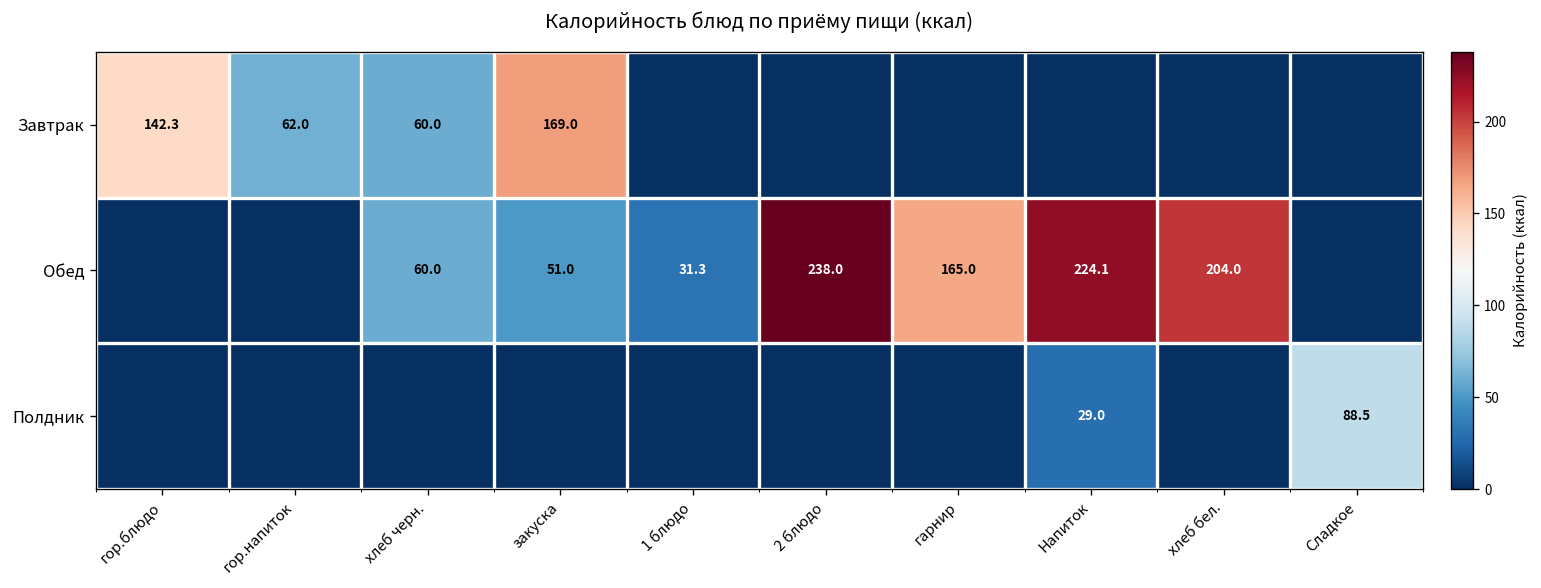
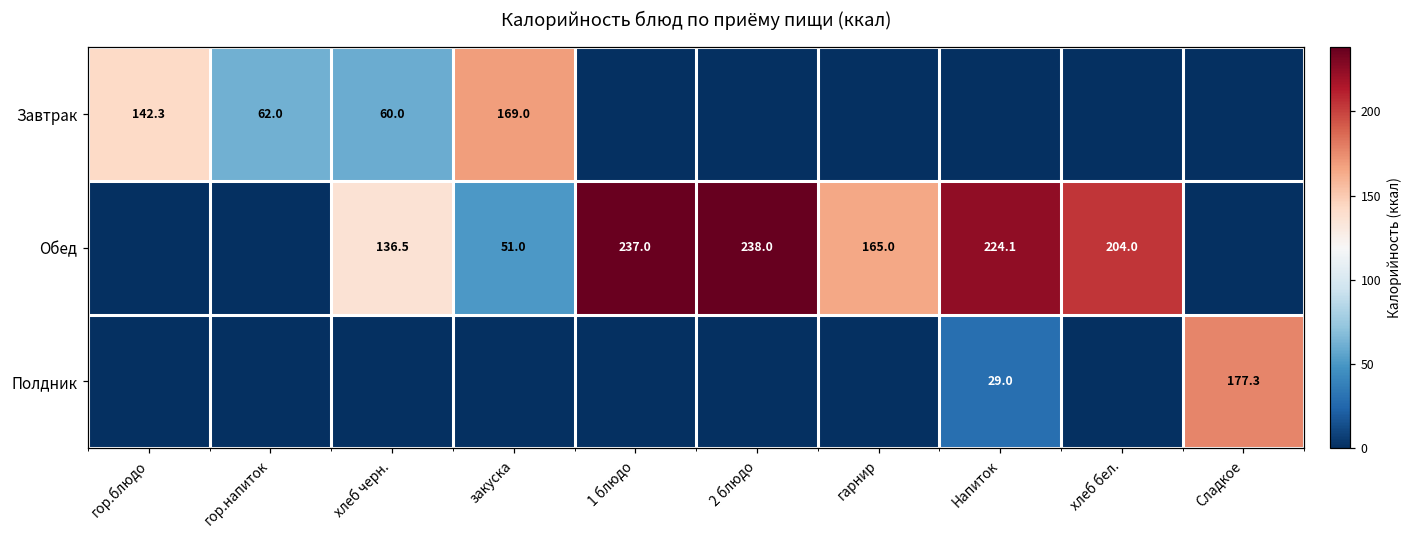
  {
    "Завтрак": {
      "гор.блюдо": 142.3,
      "гор.напиток": 62.0,
      "хлеб черн.": 60.0,
      "закуска": 169.0
    },
    "Обед": {
-     "хлеб черн.": 60.0,
+     "хлеб черн.": 136.5,
      "закуска": 51.0,
-     "1 блюдо": 31.3,
+     "1 блюдо": 237.0,
      "2 блюдо": 238.0,
      "гарнир": 165.0,
      "Напиток": 224.1,
      "хлеб бел.": 204.0
    },
    "Полдник": {
      "Напиток": 29.0,
-     "Сладкое": 88.5
+     "Сладкое": 177.3
    }
  }
